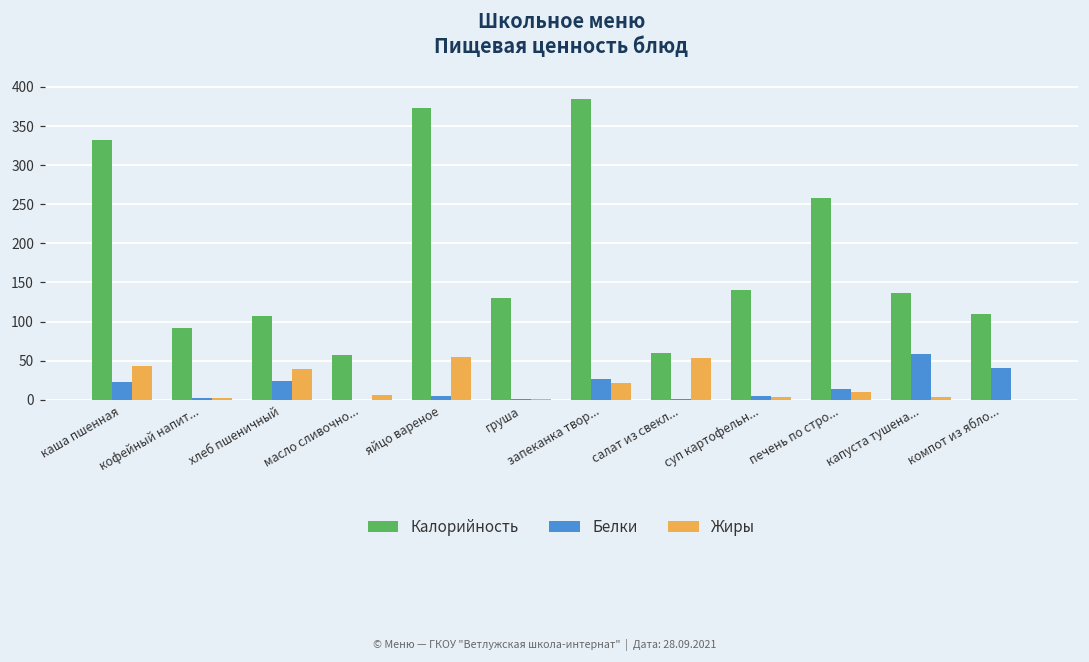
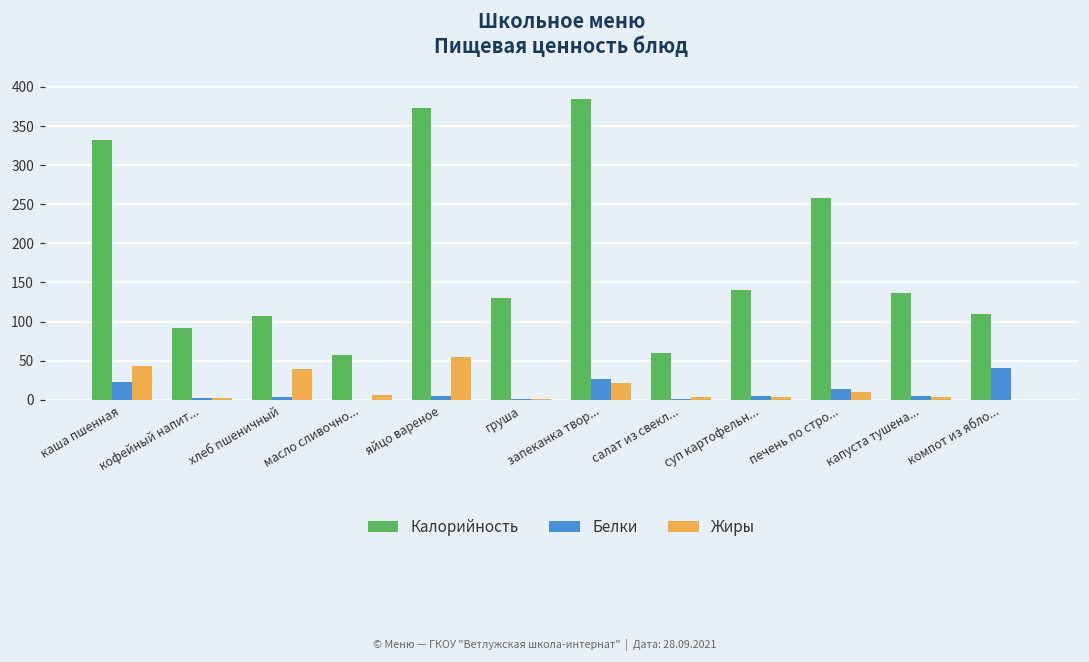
  {
    "Калорийность": {
      "каша пшенная": 330,
      "кофейный напит...": 90,
      "хлеб пшеничный": 110,
      "масло сливочно...": 60,
      "яйцо вареное": 370,
      "груша": 130,
      "запеканка твор...": 380,
      "салат из свекл...": 60,
      "суп картофельн...": 140,
      "печень по стро...": 260,
      "капуста тушена...": 140,
      "компот из ябло...": 110
    },
    "Белки": {
      "каша пшенная": 20,
-     "хлеб пшеничный": 20,
+     "хлеб пшеничный": 0,
      "масло сливочно...": 0,
      "яйцо вареное": 10,
      "запеканка твор...": 30,
      "суп картофельн...": 10,
      "печень по стро...": 10,
-     "капуста тушена...": 60,
+     "капуста тушена...": 10,
      "компот из ябло...": 40
    },
    "Жиры": {
      "каша пшенная": 40,
      "хлеб пшеничный": 40,
      "масло сливочно...": 10,
      "яйцо вареное": 60,
      "запеканка твор...": 20,
-     "салат из свекл...": 50,
+     "салат из свекл...": 0,
      "суп картофельн...": 0,
      "печень по стро...": 10,
      "капуста тушена...": 0,
      "компот из ябло...": 0
    }
  }
